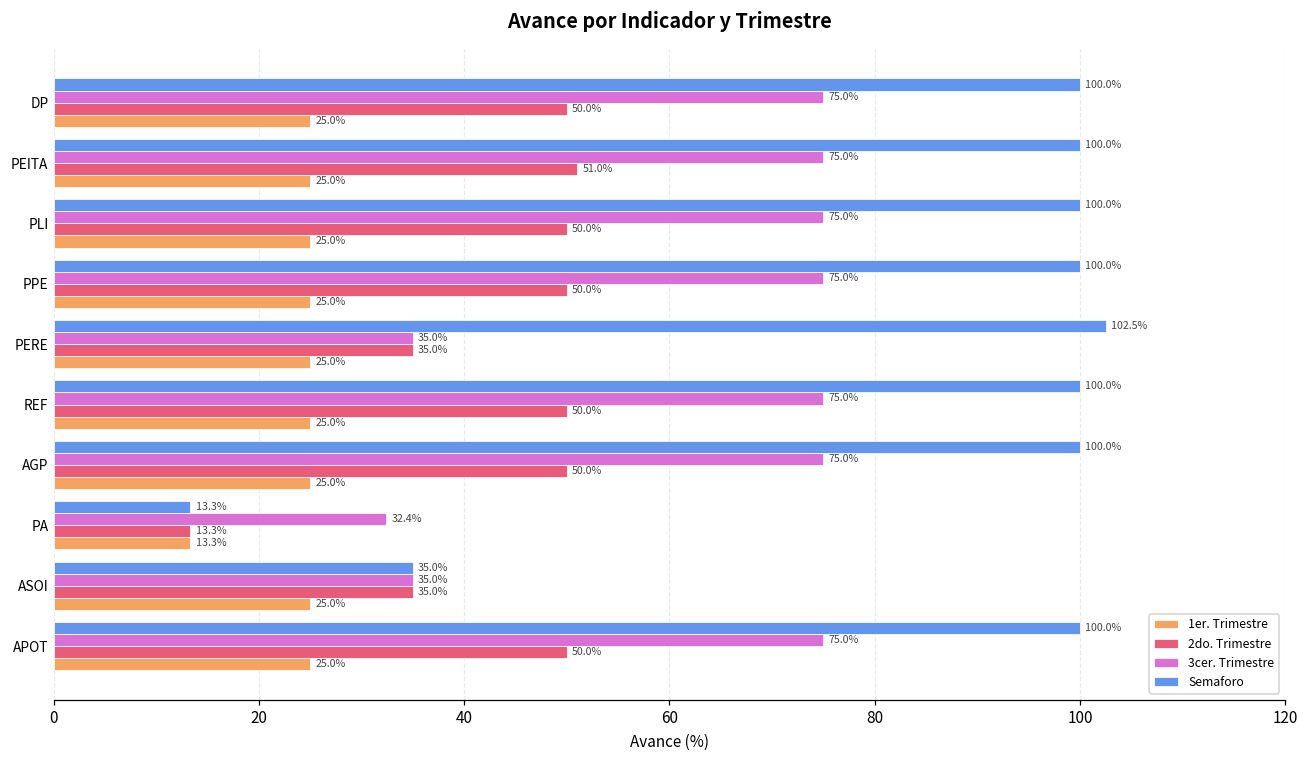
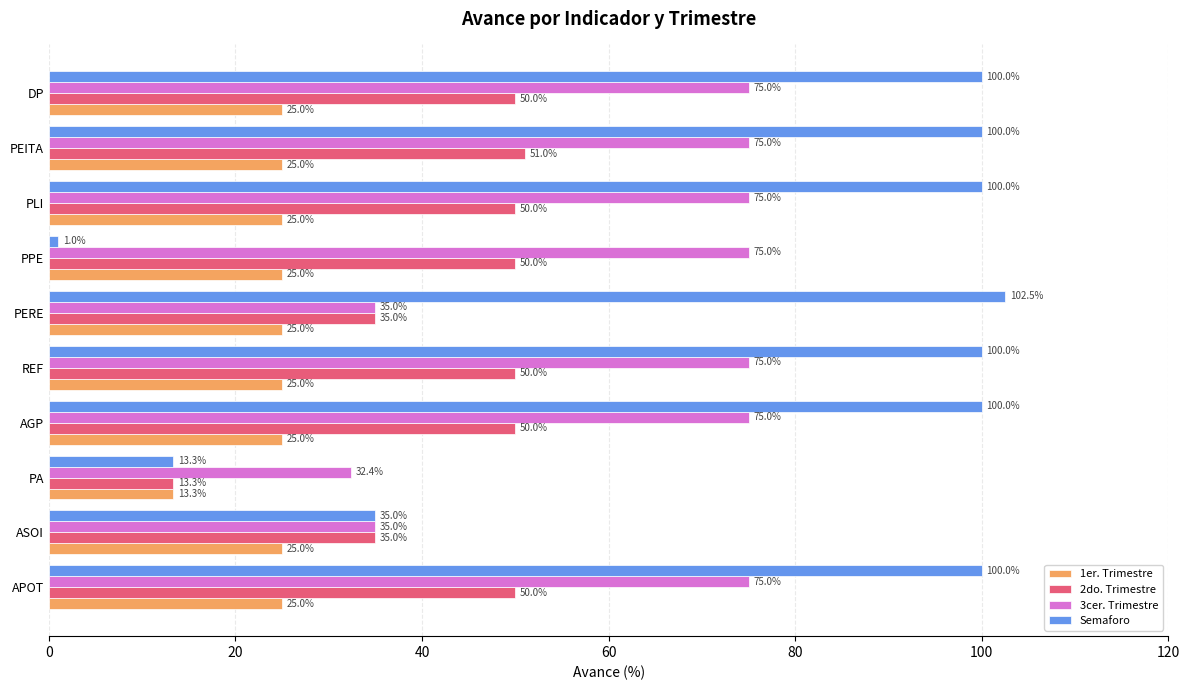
  {
    "1er. Trimestre": {
      "DP": "25.0%",
      "PEITA": "25.0%",
      "PLI": "25.0%",
      "PPE": "25.0%",
      "PERE": "25.0%",
      "REF": "25.0%",
      "AGP": "25.0%",
      "PA": "13.3%",
      "ASOI": "25.0%",
      "APOT": "25.0%"
    },
    "2do. Trimestre": {
      "DP": "50.0%",
      "PEITA": "51.0%",
      "PLI": "50.0%",
      "PPE": "50.0%",
      "PERE": "35.0%",
      "REF": "50.0%",
      "AGP": "50.0%",
      "PA": "13.3%",
      "ASOI": "35.0%",
      "APOT": "50.0%"
    },
    "3cer. Trimestre": {
      "DP": "75.0%",
      "PEITA": "75.0%",
      "PLI": "75.0%",
      "PPE": "75.0%",
      "PERE": "35.0%",
      "REF": "75.0%",
      "AGP": "75.0%",
      "PA": "32.4%",
      "ASOI": "35.0%",
      "APOT": "75.0%"
    },
    "Semaforo": {
      "DP": "100.0%",
      "PEITA": "100.0%",
      "PLI": "100.0%",
-     "PPE": "100.0%",
+     "PPE": "1.0%",
      "PERE": "102.5%",
      "REF": "100.0%",
      "AGP": "100.0%",
      "PA": "13.3%",
      "ASOI": "35.0%",
      "APOT": "100.0%"
    }
  }
